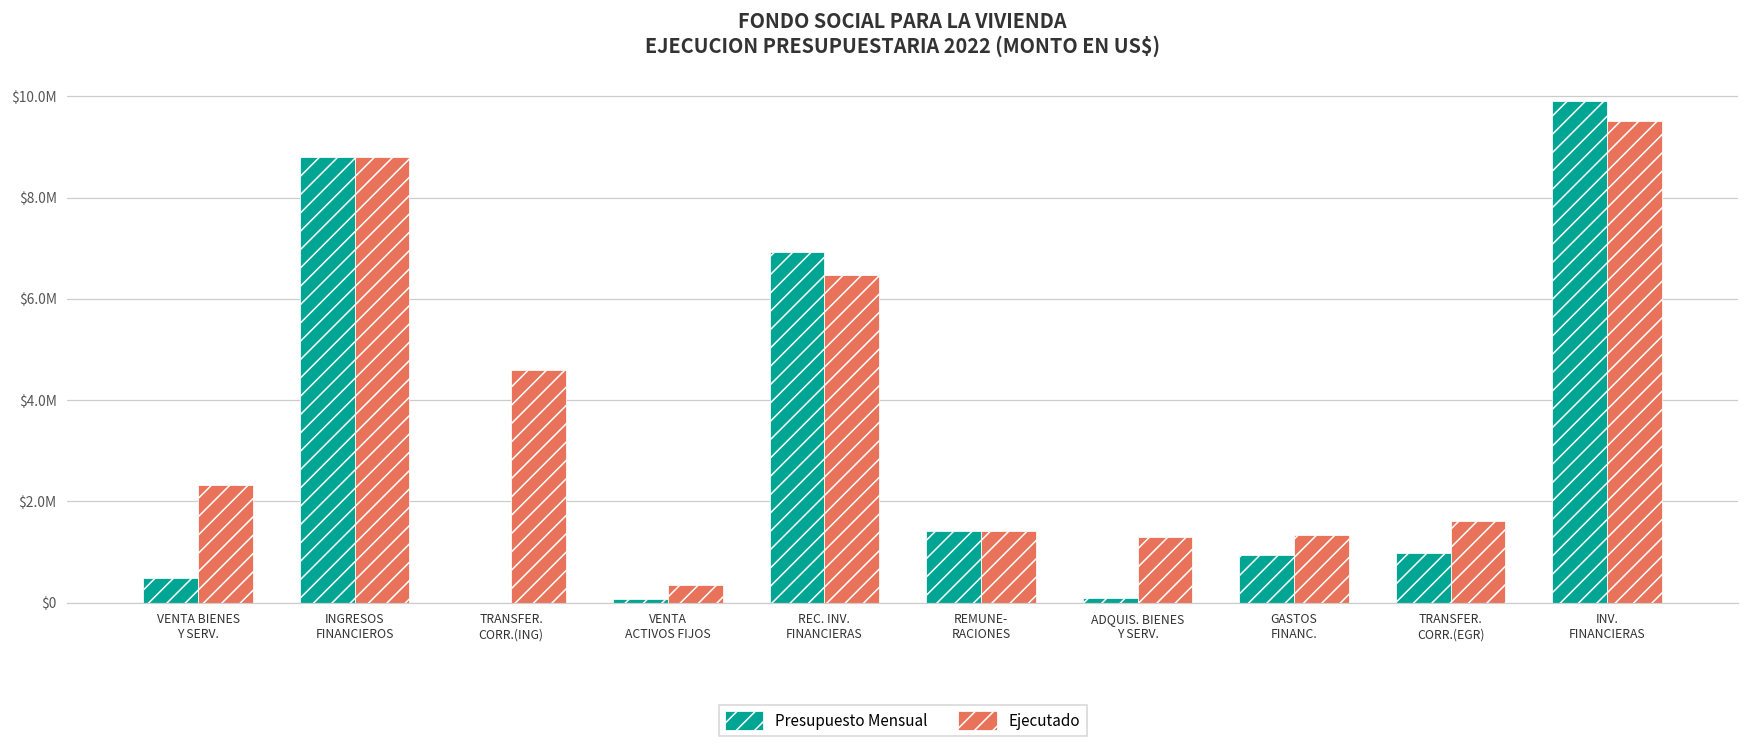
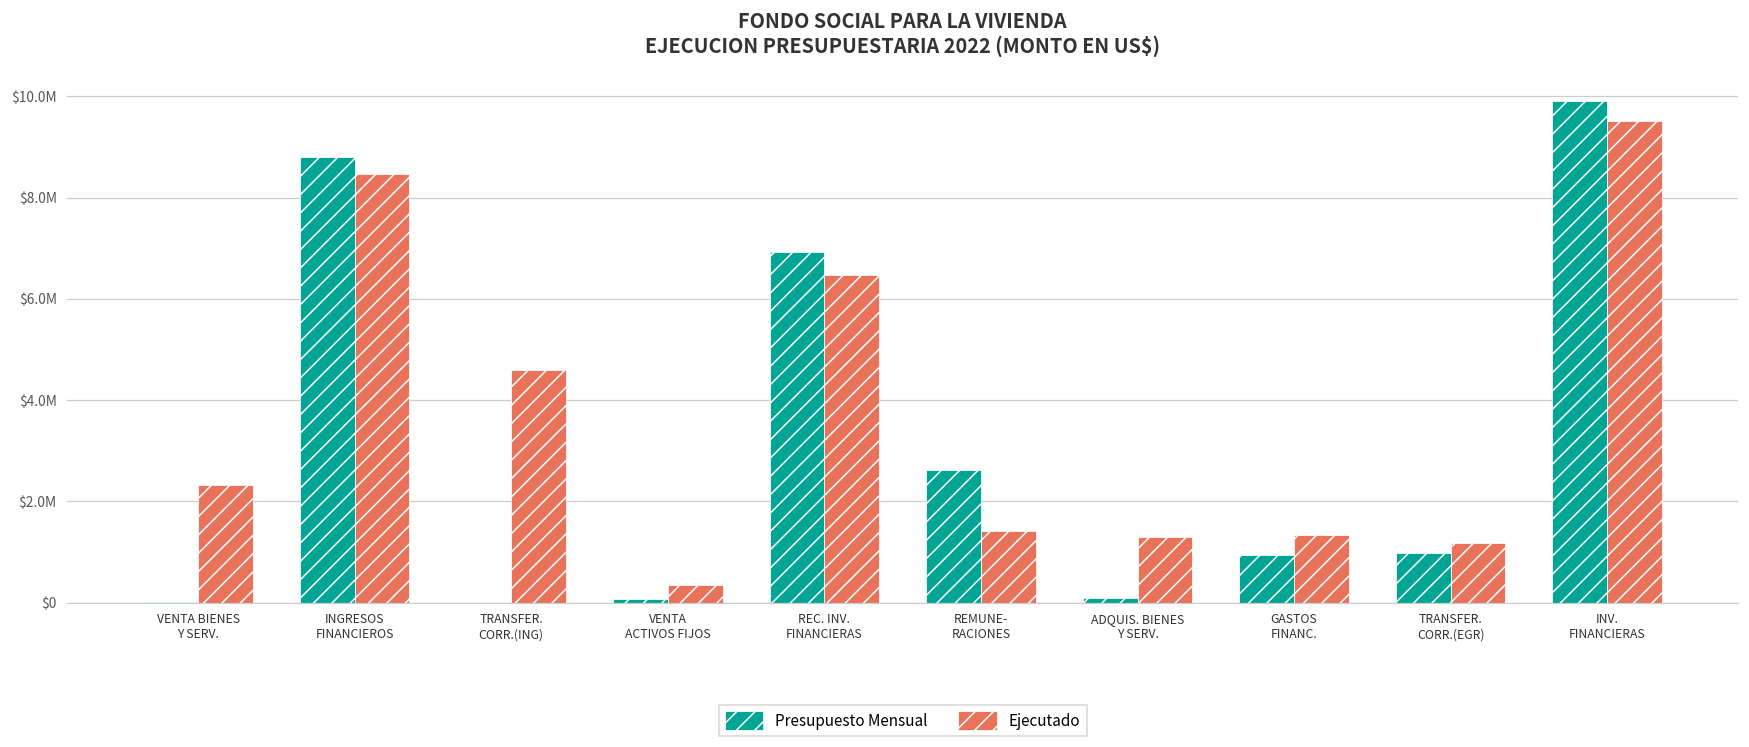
  {
    "Presupuesto Mensual": {
-     "VENTA BIENES Y SERV.": "$500000",
+     "VENTA BIENES Y SERV.": "$0",
      "INGRESOS FINANCIEROS": "$8800000",
      "VENTA ACTIVOS FIJOS": "$100000",
      "REC. INV. FINANCIERAS": "$6900000",
-     "REMUNE- RACIONES": "$1400000",
+     "REMUNE- RACIONES": "$2600000",
      "ADQUIS. BIENES Y SERV.": "$100000",
      "GASTOS FINANC.": "$900000",
      "TRANSFER. CORR.(EGR)": "$1000000",
      "INV. FINANCIERAS": "$9900000"
    },
    "Ejecutado": {
      "VENTA BIENES Y SERV.": "$2300000",
-     "INGRESOS FINANCIEROS": "$8800000",
+     "INGRESOS FINANCIEROS": "$8500000",
      "TRANSFER. CORR.(ING)": "$4600000",
      "VENTA ACTIVOS FIJOS": "$300000",
      "REC. INV. FINANCIERAS": "$6500000",
      "REMUNE- RACIONES": "$1400000",
      "ADQUIS. BIENES Y SERV.": "$1300000",
      "GASTOS FINANC.": "$1300000",
-     "TRANSFER. CORR.(EGR)": "$1600000",
+     "TRANSFER. CORR.(EGR)": "$1200000",
      "INV. FINANCIERAS": "$9500000"
    }
  }
